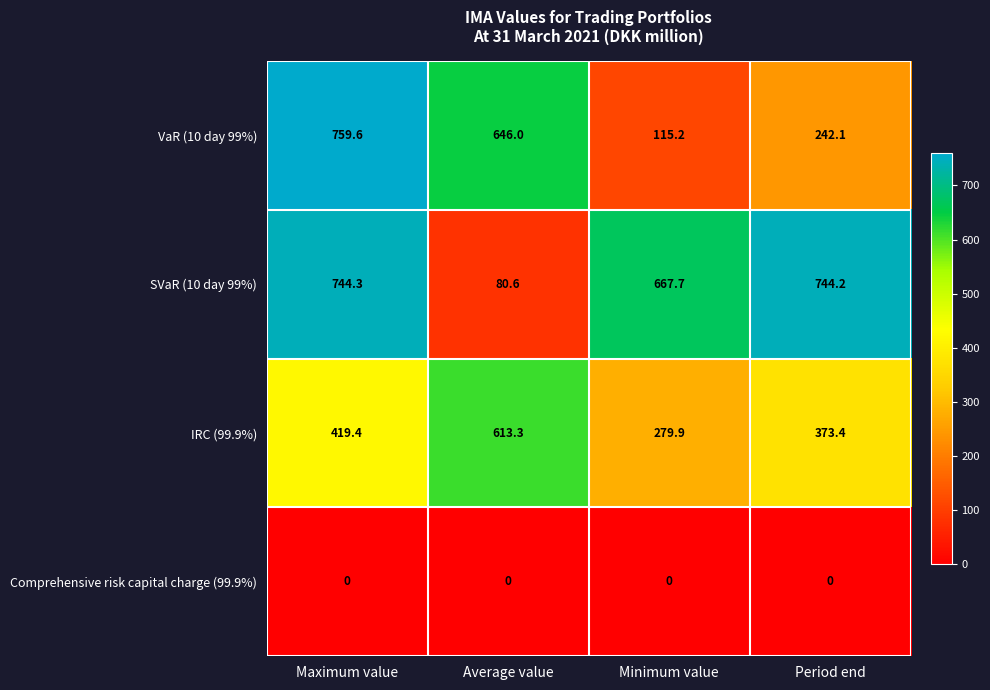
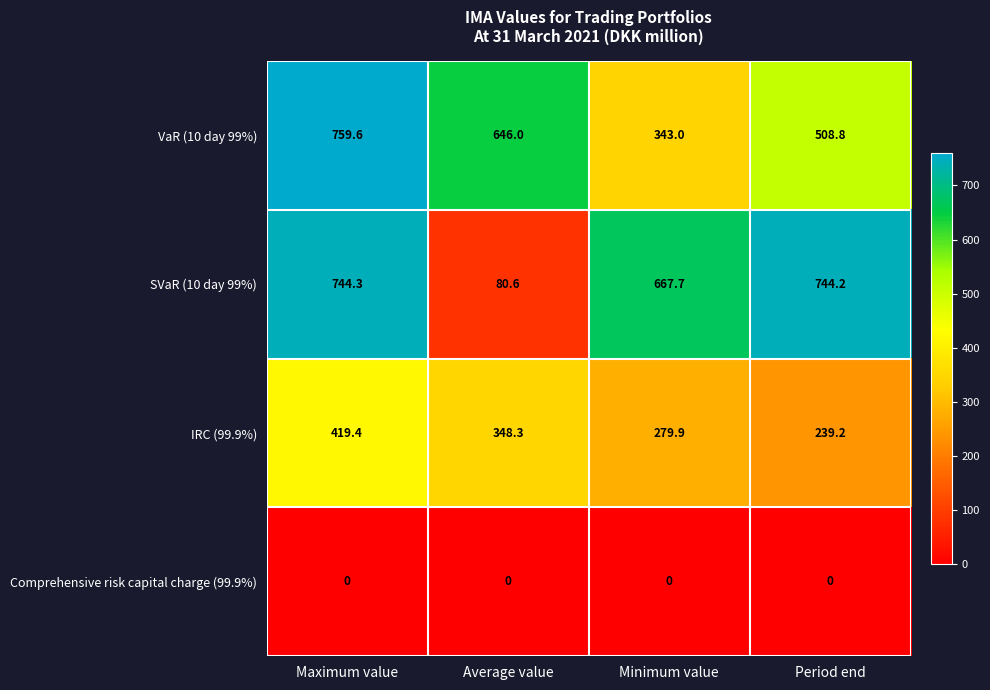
  {
    "VaR (10 day 99%)": {
      "Maximum value": 759.6,
      "Average value": 646.0,
-     "Minimum value": 115.2,
-     "Period end": 242.1
+     "Minimum value": 343.0,
+     "Period end": 508.8
    },
    "SVaR (10 day 99%)": {
      "Maximum value": 744.3,
      "Average value": 80.6,
      "Minimum value": 667.7,
      "Period end": 744.2
    },
    "IRC (99.9%)": {
      "Maximum value": 419.4,
-     "Average value": 613.3,
+     "Average value": 348.3,
      "Minimum value": 279.9,
-     "Period end": 373.4
+     "Period end": 239.2
    },
    "Comprehensive risk capital charge (99.9%)": {
      "Maximum value": 0,
      "Average value": 0,
      "Minimum value": 0,
      "Period end": 0
    }
  }
